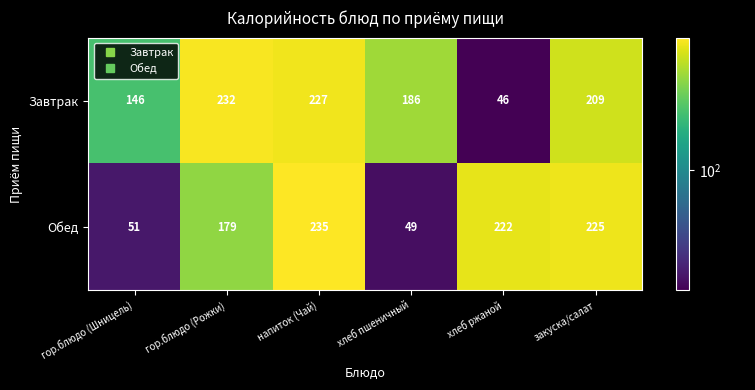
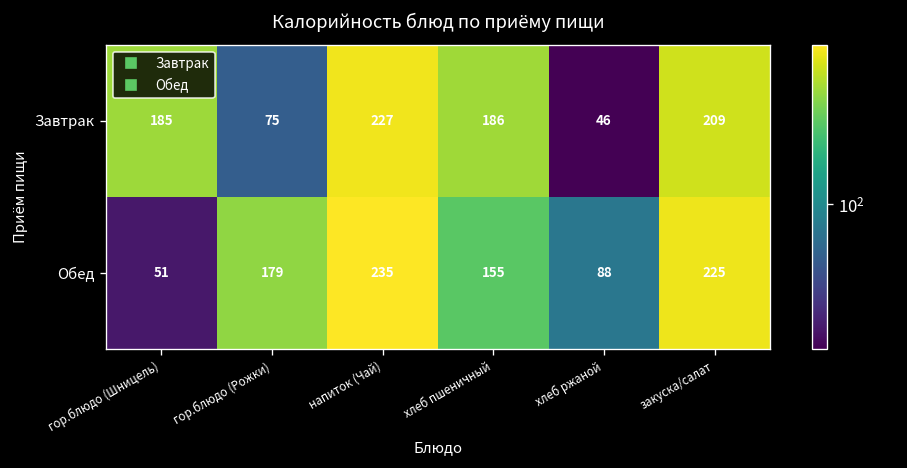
  {
    "Завтрак": {
-     "гор.блюдо (Шницель)": 146,
-     "гор.блюдо (Рожки)": 232,
+     "гор.блюдо (Шницель)": 185,
+     "гор.блюдо (Рожки)": 75,
      "напиток (Чай)": 227,
      "хлеб пшеничный": 186,
      "хлеб ржаной": 46,
      "закуска/салат": 209
    },
    "Обед": {
      "гор.блюдо (Шницель)": 51,
      "гор.блюдо (Рожки)": 179,
      "напиток (Чай)": 235,
-     "хлеб пшеничный": 49,
-     "хлеб ржаной": 222,
+     "хлеб пшеничный": 155,
+     "хлеб ржаной": 88,
      "закуска/салат": 225
    }
  }
